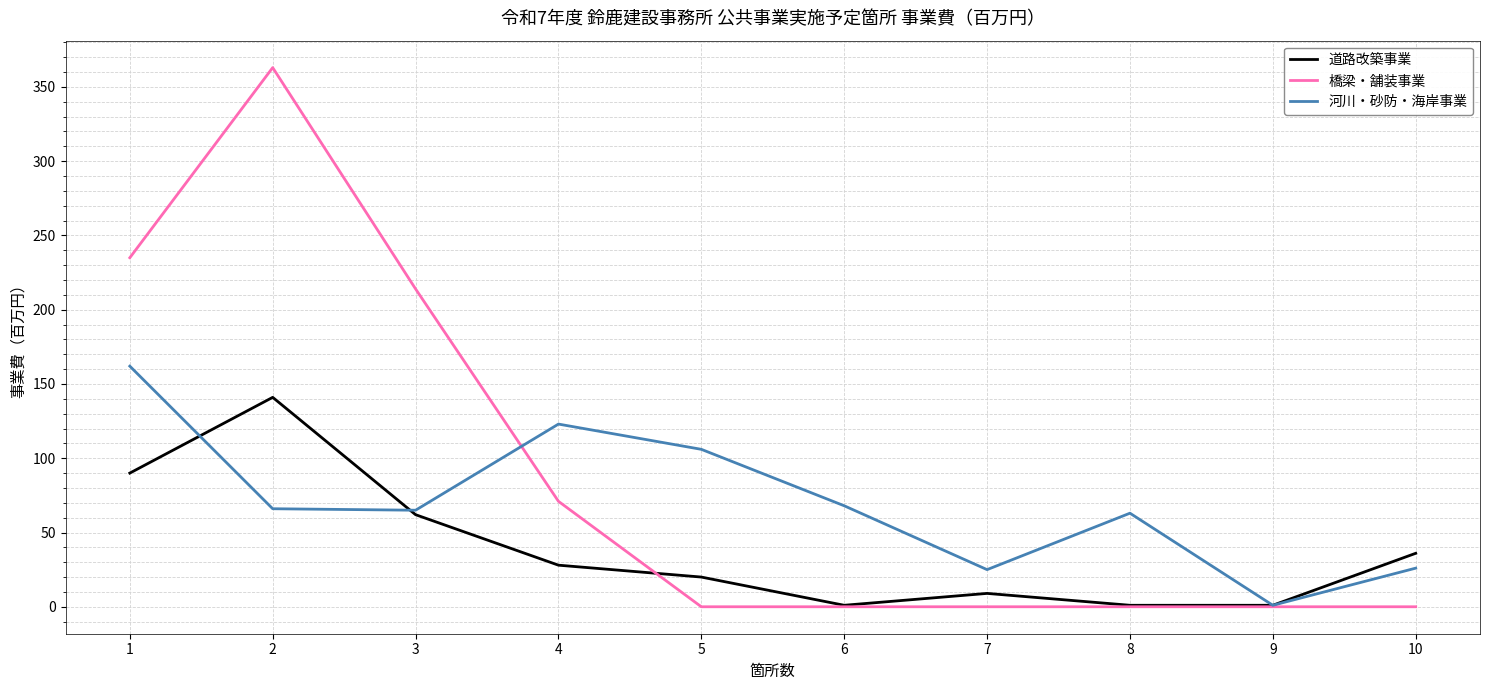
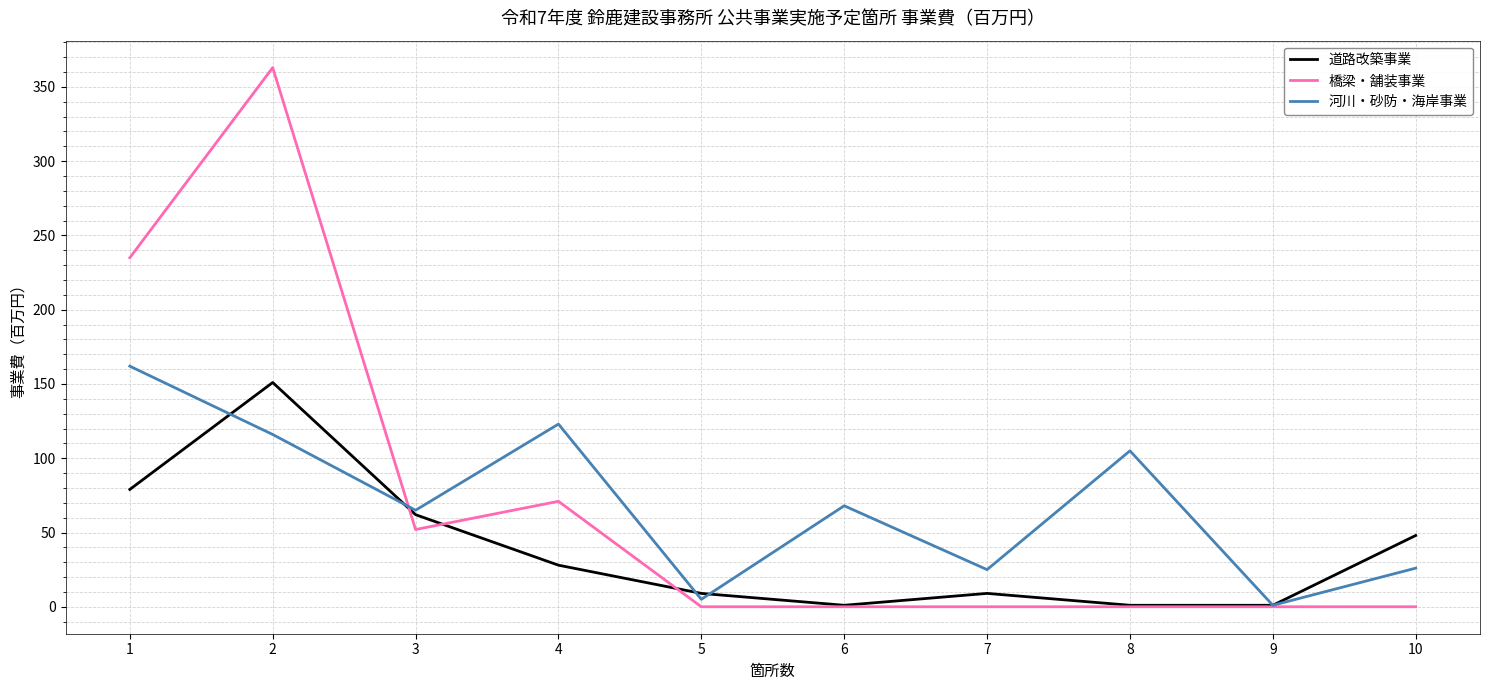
  {
    "道路改築事業": {
-     "1": 90,
-     "2": 141,
+     "1": 79,
+     "2": 151,
      "3": 62,
      "4": 28,
-     "5": 20,
+     "5": 9,
      "7": 9,
-     "10": 36
+     "10": 48
    },
    "橋梁・舗装事業": {
      "1": 235,
      "2": 363,
-     "3": 214,
+     "3": 52,
      "4": 71,
      "5": 0,
      "7": 0,
      "10": 0
    },
    "河川・砂防・海岸事業": {
      "1": 162,
-     "2": 66,
+     "2": 116,
      "3": 65,
      "4": 123,
-     "5": 106,
+     "5": 5,
      "6": 68,
      "7": 25,
-     "8": 63,
+     "8": 105,
      "10": 26
    }
  }
